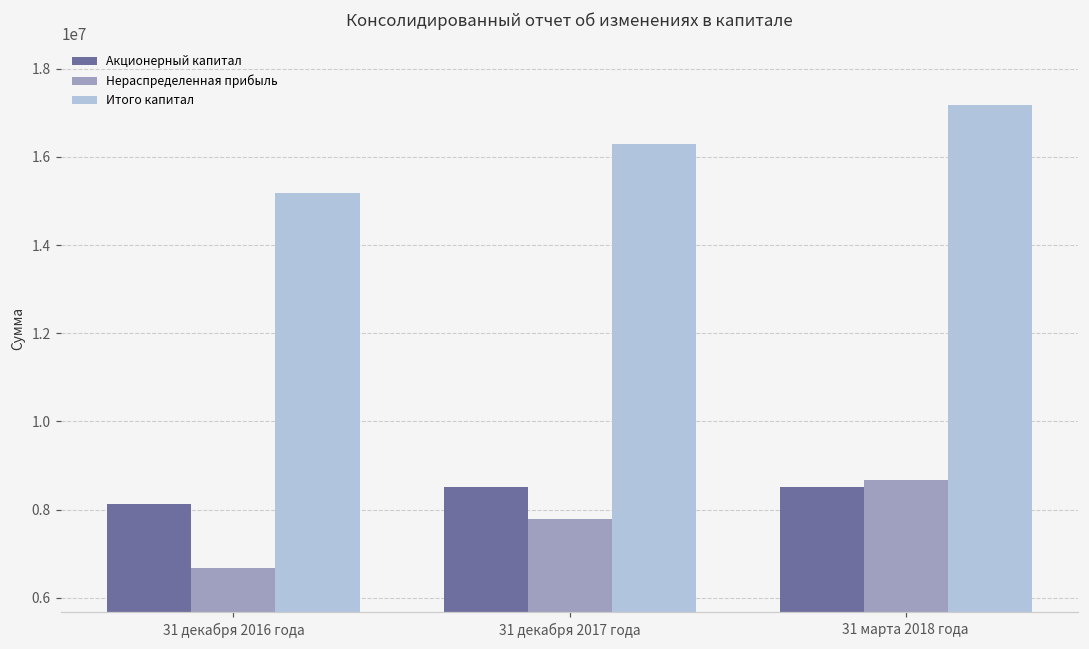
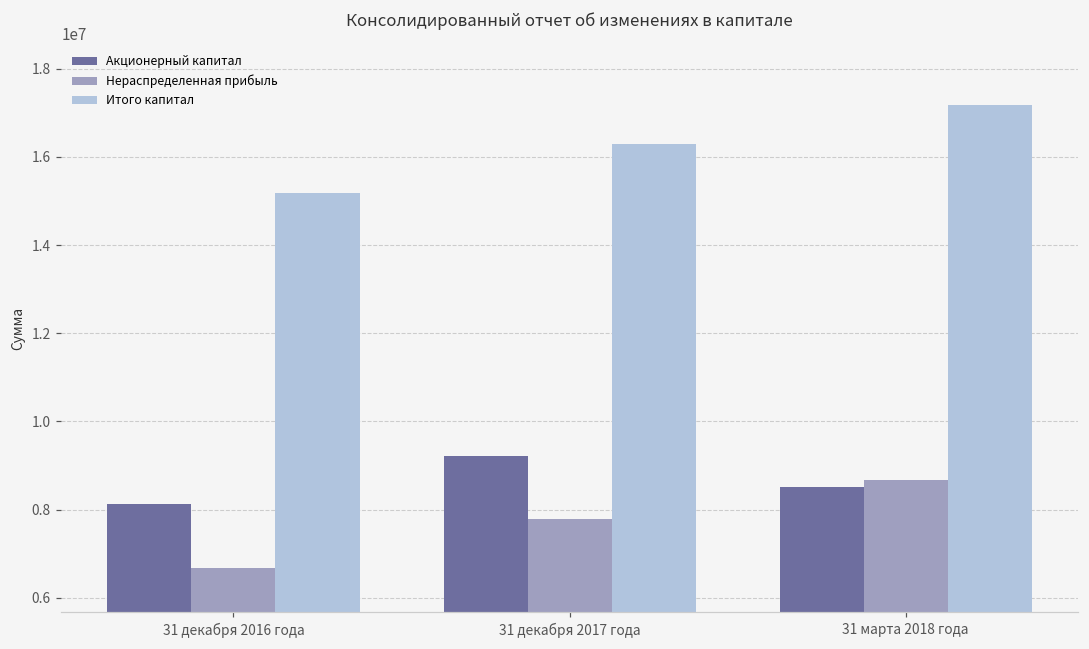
  {
    "Акционерный капитал": {
      "31 декабря 2016 года": 8100000,
-     "31 декабря 2017 года": 8500000,
+     "31 декабря 2017 года": 9200000,
      "31 марта 2018 года": 8500000
    }
  }
